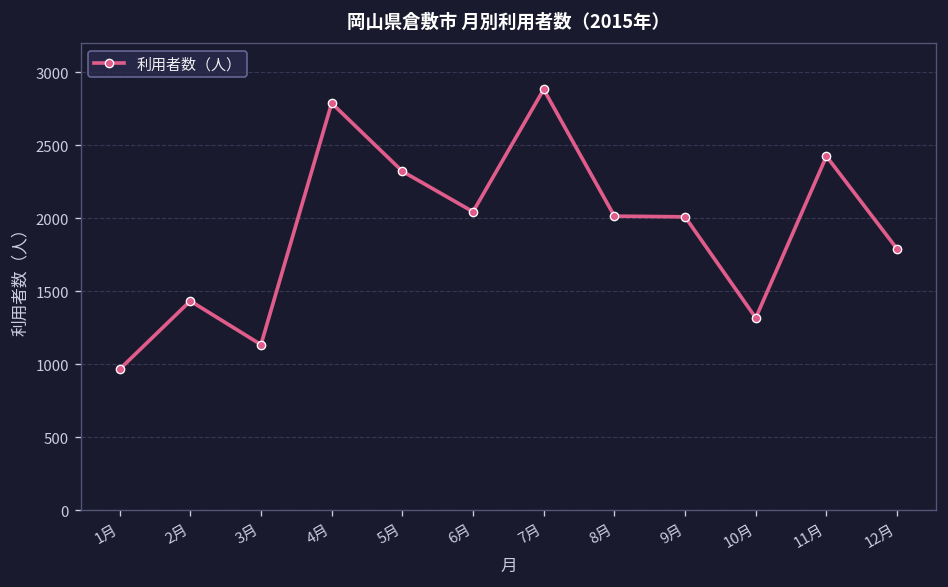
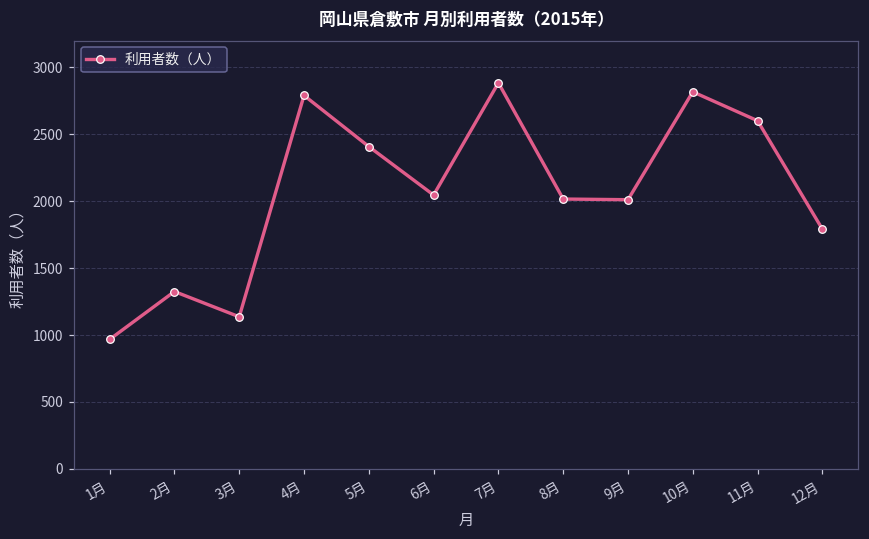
  {
    "1月": 970,
-   "2月": 1440,
+   "2月": 1330,
    "3月": 1140,
    "4月": 2790,
-   "5月": 2320,
+   "5月": 2410,
    "6月": 2050,
    "7月": 2880,
    "8月": 2020,
    "9月": 2010,
-   "10月": 1320,
-   "11月": 2430,
+   "10月": 2820,
+   "11月": 2600,
    "12月": 1790
  }
